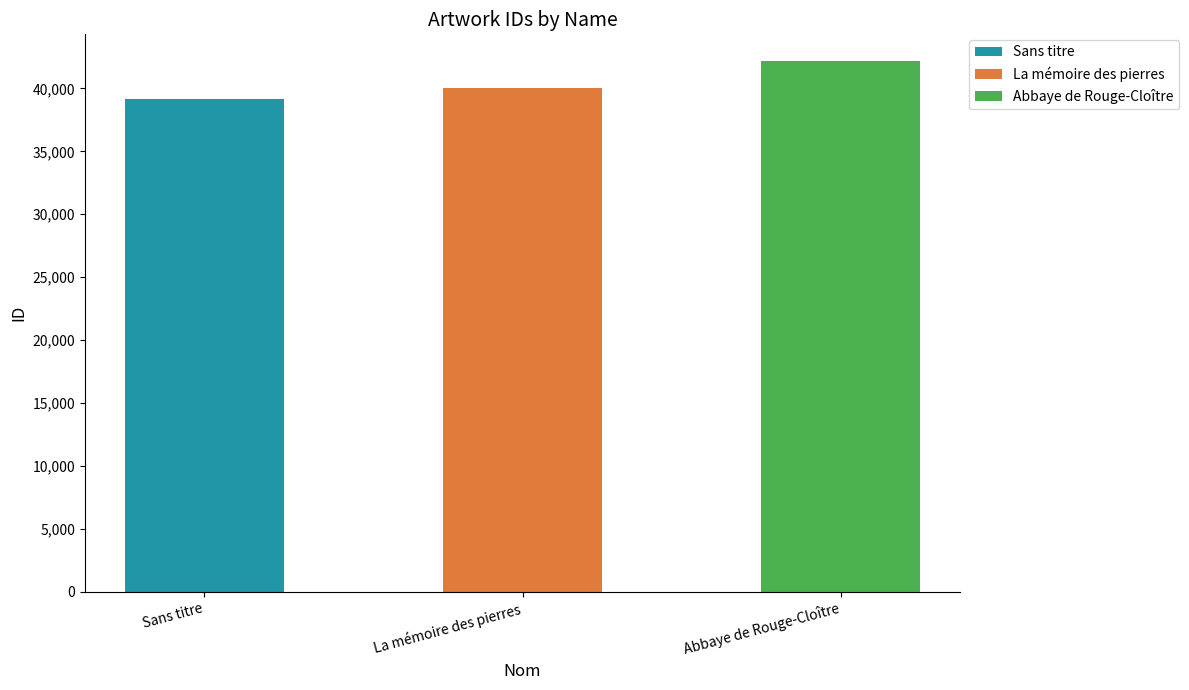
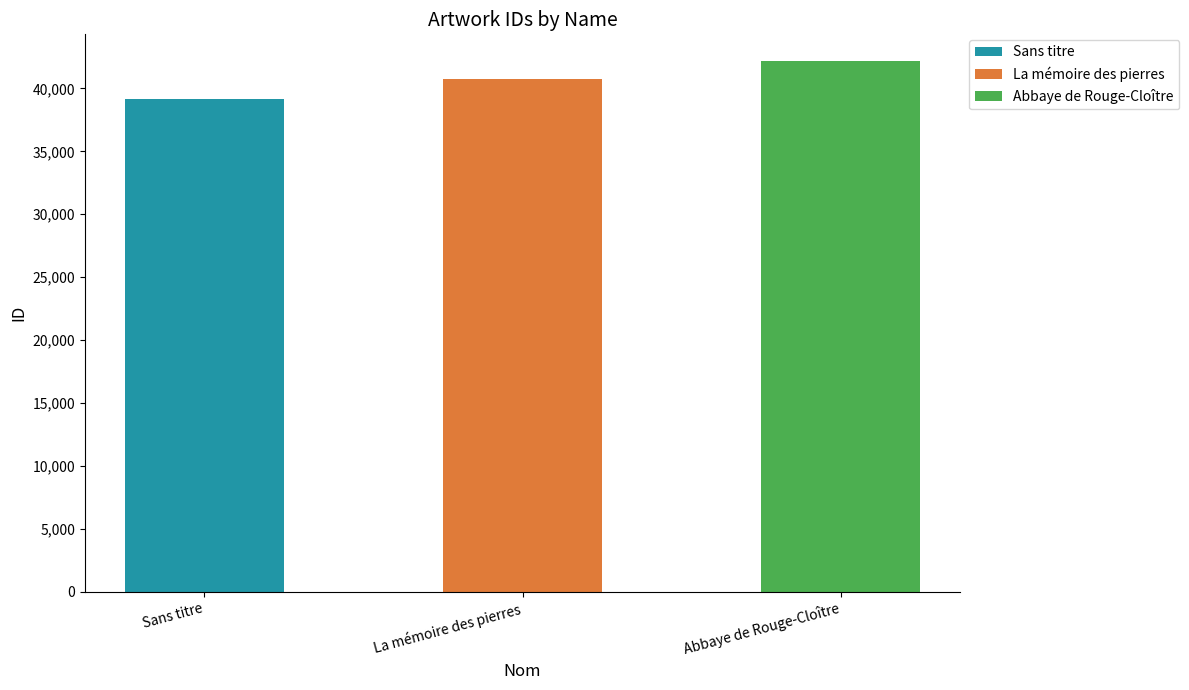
  {
    "Sans titre": "39,100",
-   "La mémoire des pierres": "40,000",
+   "La mémoire des pierres": "40,700",
    "Abbaye de Rouge-Cloître": "42,200"
  }
